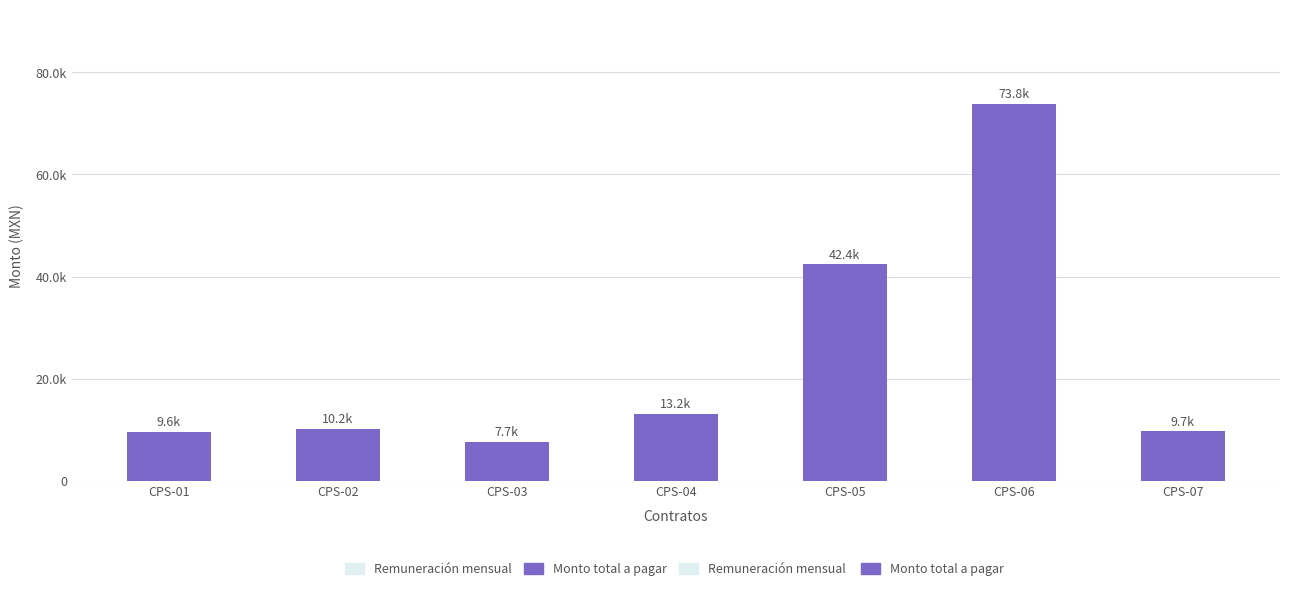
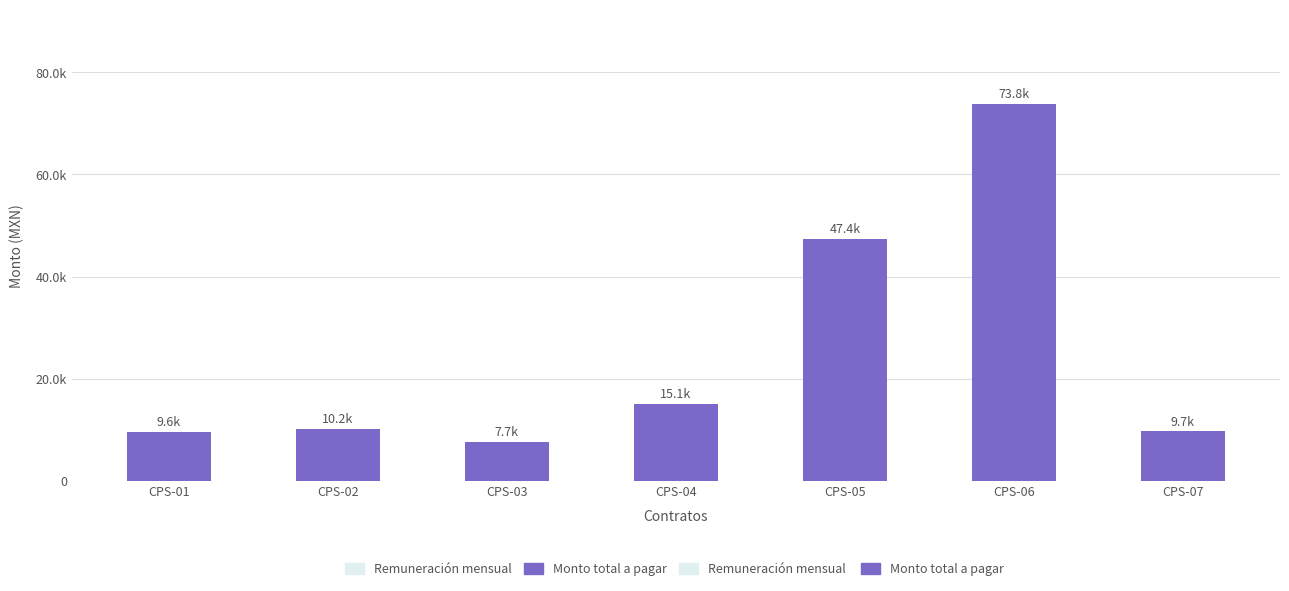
  {
    "Remuneración mensual": {
      "CPS-01": "0",
      "CPS-02": "0",
      "CPS-03": "0",
      "CPS-04": "0",
      "CPS-05": "0",
      "CPS-06": "0",
      "CPS-07": "0"
    },
    "Monto total a pagar": {
      "CPS-01": "9.6k",
      "CPS-02": "10.2k",
      "CPS-03": "7.7k",
-     "CPS-04": "13.2k",
-     "CPS-05": "42.4k",
+     "CPS-04": "15.1k",
+     "CPS-05": "47.4k",
      "CPS-06": "73.8k",
      "CPS-07": "9.7k"
    }
  }
